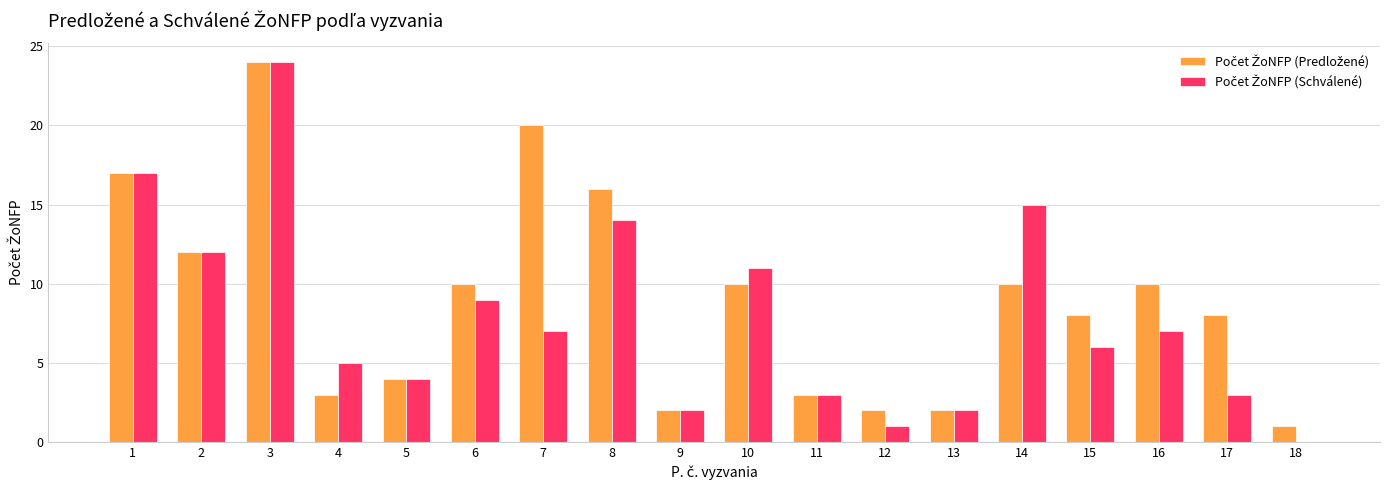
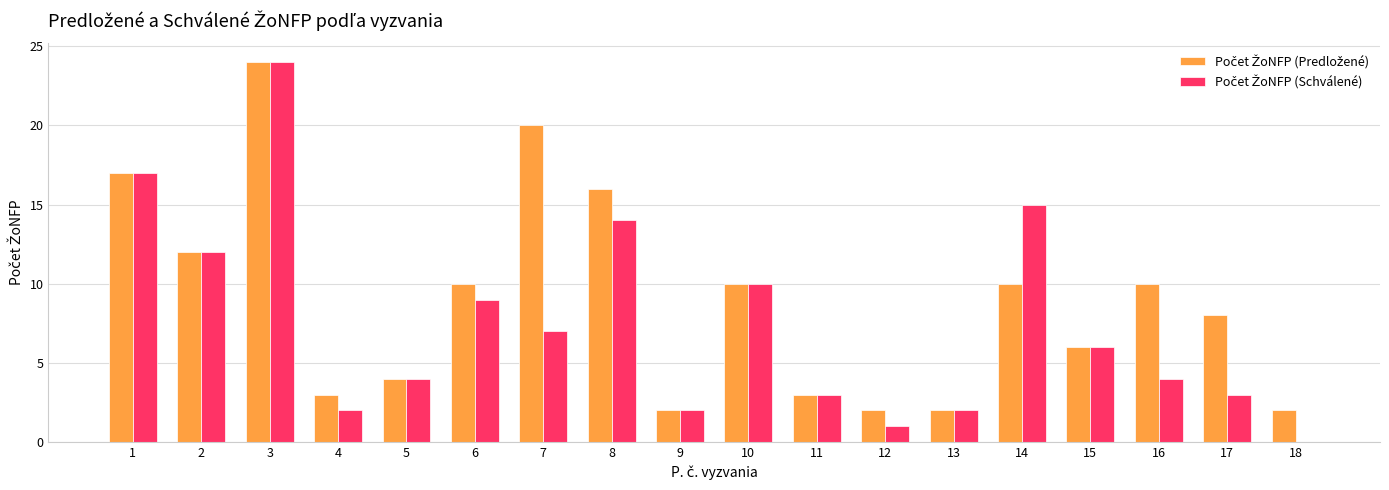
  {
    "Počet ŽoNFP (Predložené)": {
      "1": 17,
      "2": 12,
      "3": 24,
      "4": 3,
      "5": 4,
      "6": 10,
      "7": 20,
      "8": 16,
      "9": 2,
      "10": 10,
      "11": 3,
      "12": 2,
      "13": 2,
      "14": 10,
-     "15": 8,
+     "15": 6,
      "16": 10,
      "17": 8,
-     "18": 1
+     "18": 2
    },
    "Počet ŽoNFP (Schválené)": {
      "1": 17,
      "2": 12,
      "3": 24,
-     "4": 5,
+     "4": 2,
      "5": 4,
      "6": 9,
      "7": 7,
      "8": 14,
      "9": 2,
-     "10": 11,
+     "10": 10,
      "11": 3,
      "12": 1,
      "13": 2,
      "14": 15,
      "15": 6,
-     "16": 7,
+     "16": 4,
      "17": 3,
      "18": 0
    }
  }
